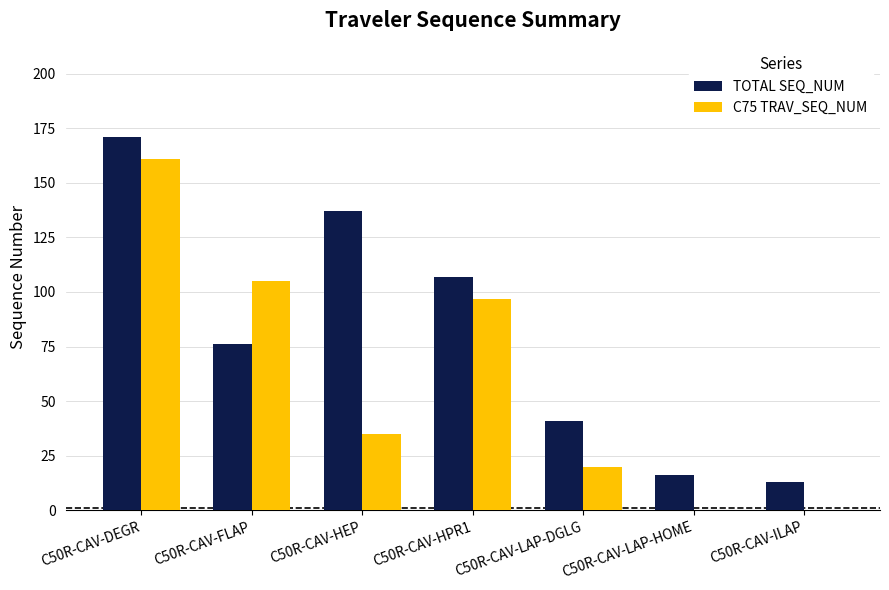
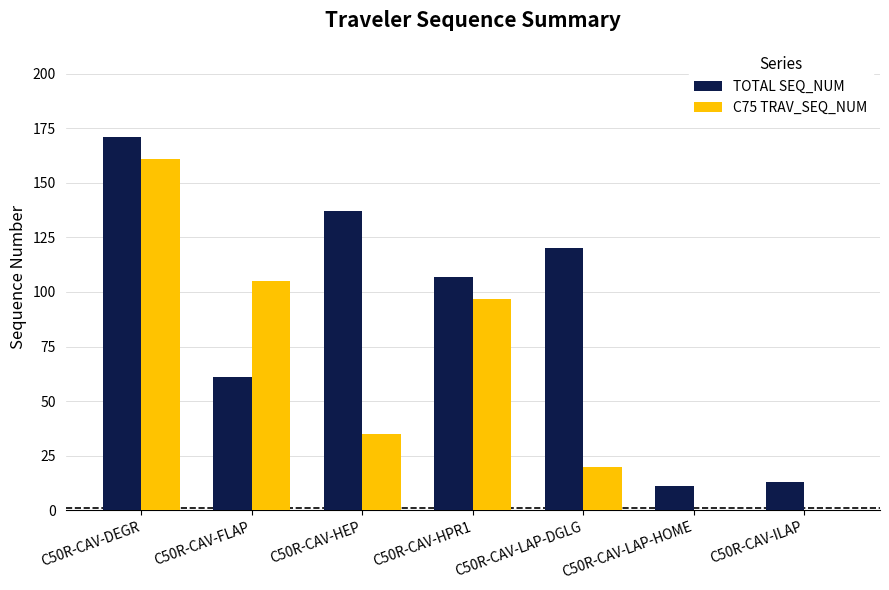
  {
    "TOTAL SEQ_NUM": {
      "C50R-CAV-DEGR": 171,
-     "C50R-CAV-FLAP": 76,
+     "C50R-CAV-FLAP": 61,
      "C50R-CAV-HEP": 137,
      "C50R-CAV-HPR1": 107,
-     "C50R-CAV-LAP-DGLG": 41,
-     "C50R-CAV-LAP-HOME": 16,
+     "C50R-CAV-LAP-DGLG": 120,
+     "C50R-CAV-LAP-HOME": 11,
      "C50R-CAV-ILAP": 13
    },
    "C75 TRAV_SEQ_NUM": {
      "C50R-CAV-DEGR": 161,
      "C50R-CAV-FLAP": 105,
      "C50R-CAV-HEP": 35,
      "C50R-CAV-HPR1": 97,
      "C50R-CAV-LAP-DGLG": 20,
      "C50R-CAV-LAP-HOME": 0,
      "C50R-CAV-ILAP": 0
    }
  }
